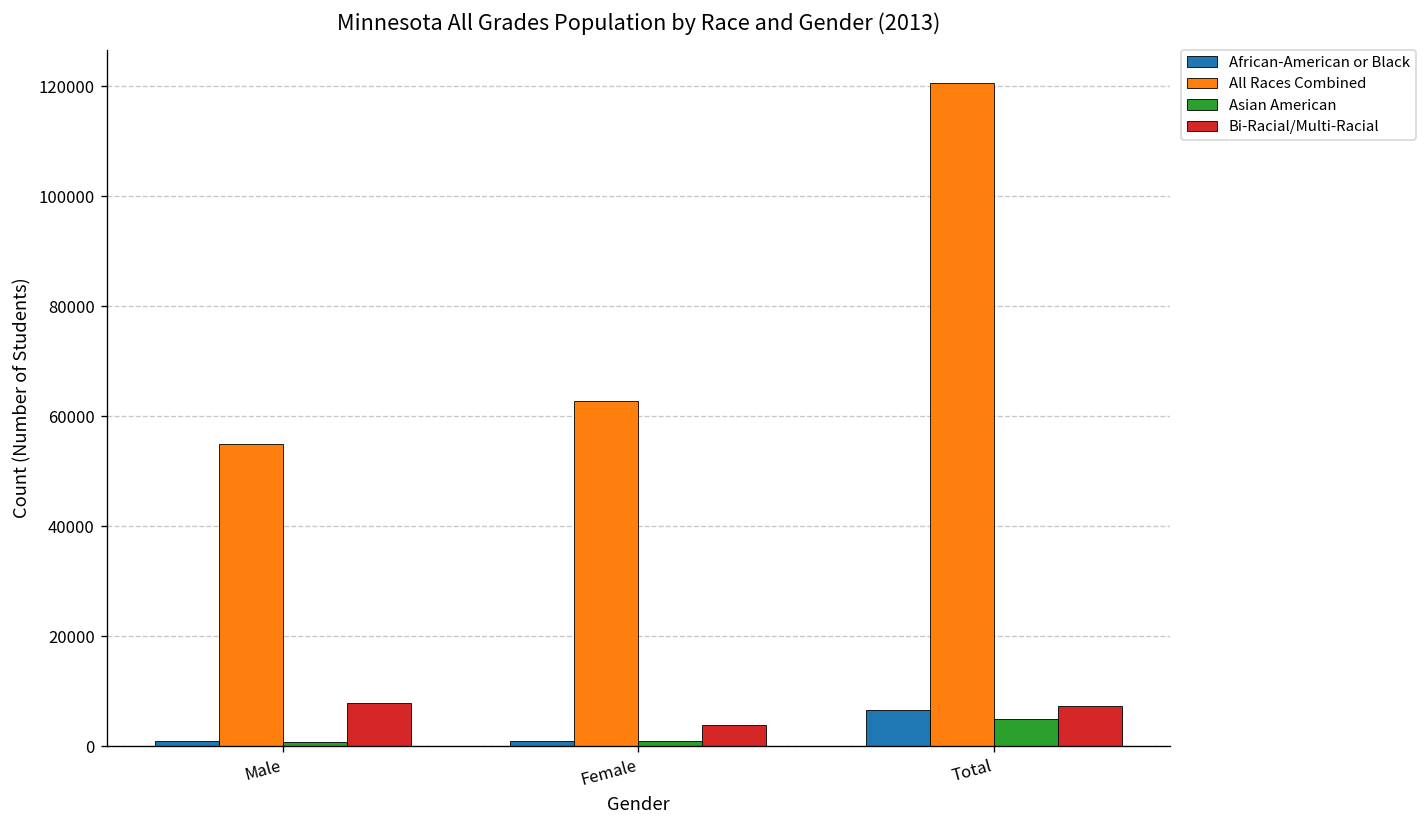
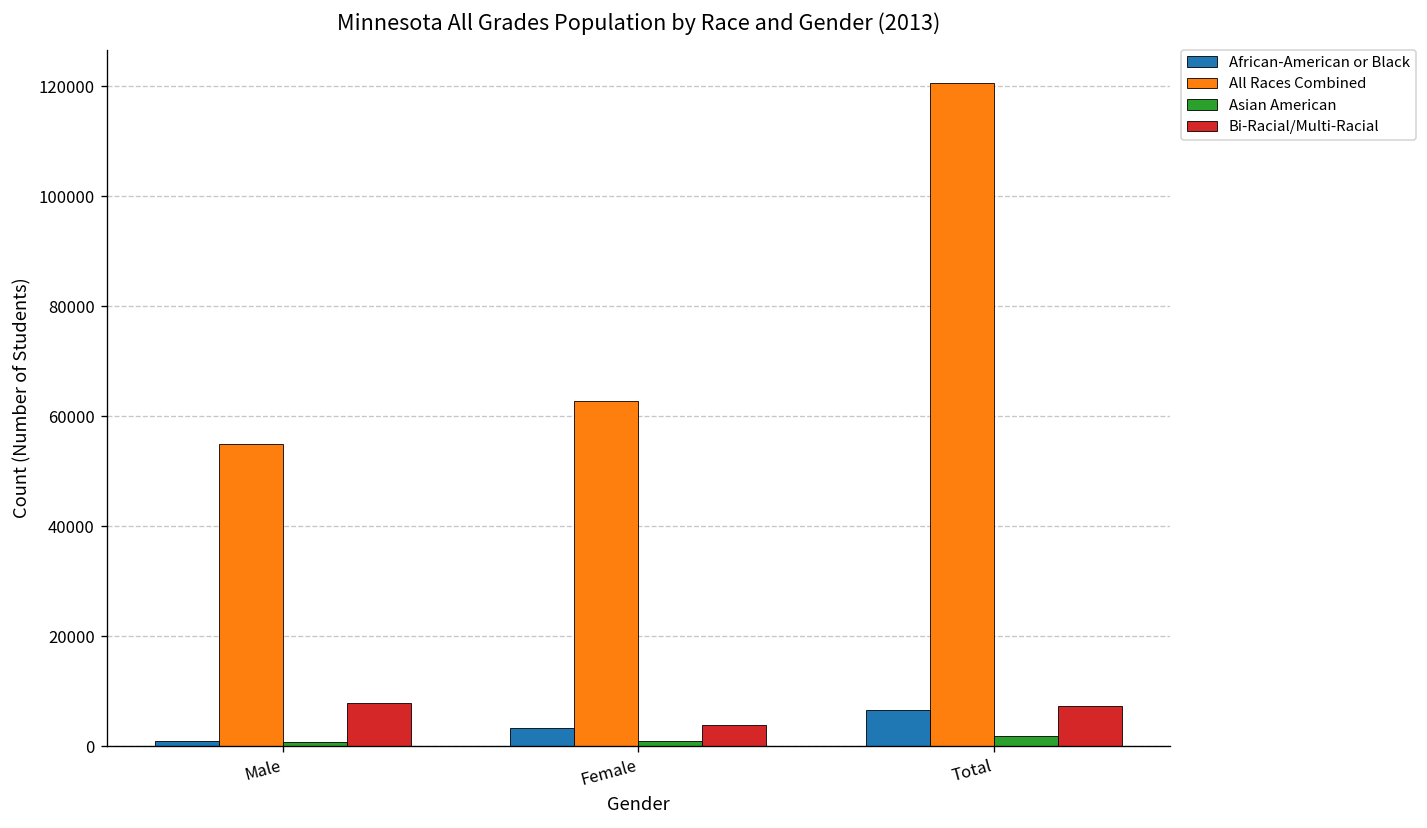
  {
    "African-American or Black": {
      "Male": 1000,
-     "Female": 1000,
+     "Female": 3000,
      "Total": 7000
    },
    "All Races Combined": {
      "Male": 55000,
      "Female": 63000,
      "Total": 121000
    },
    "Asian American": {
      "Male": 1000,
      "Female": 1000,
-     "Total": 5000
+     "Total": 2000
    },
    "Bi-Racial/Multi-Racial": {
      "Male": 8000,
      "Female": 4000,
      "Total": 7000
    }
  }
